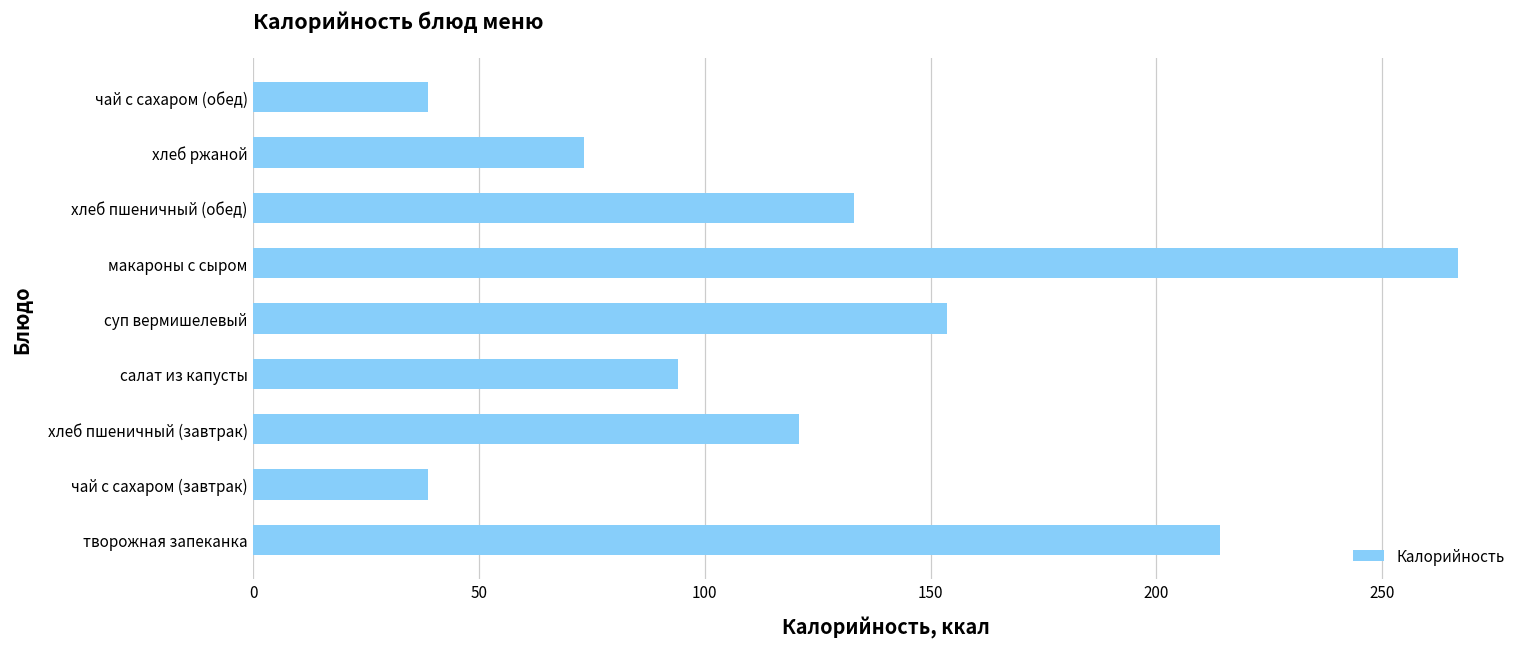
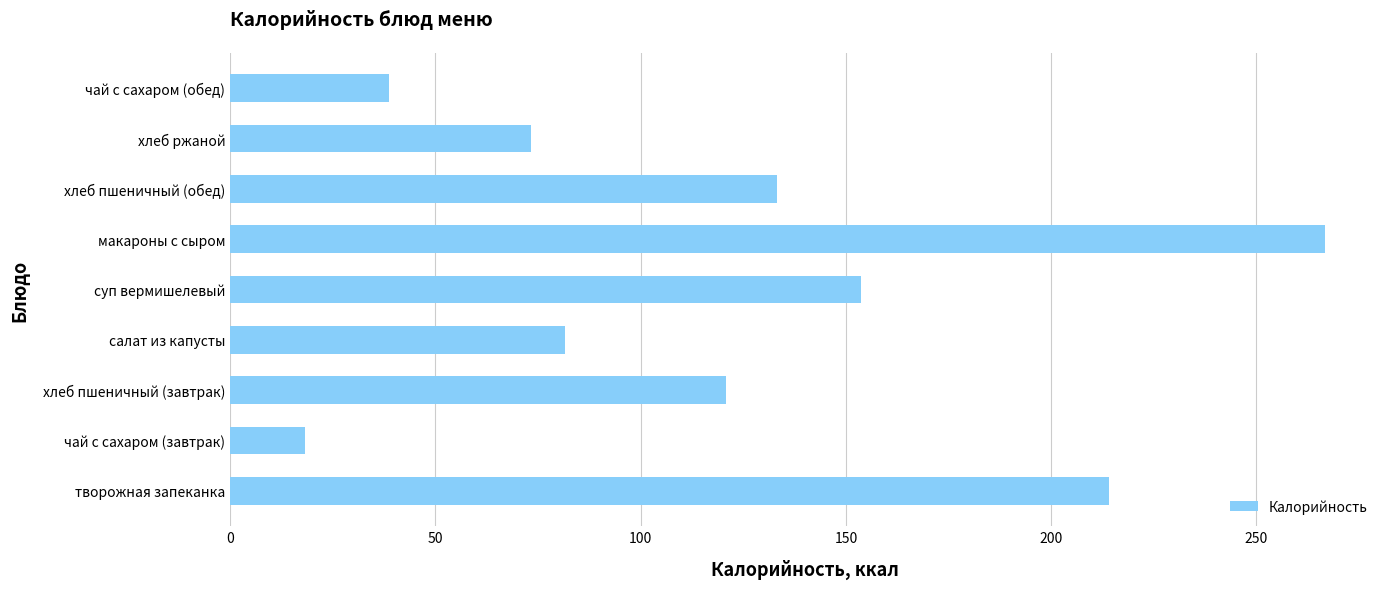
  {
    "чай с сахаром (обед)": 39,
    "хлеб ржаной": 73,
    "хлеб пшеничный (обед)": 133,
    "макароны с сыром": 267,
    "суп вермишелевый": 154,
-   "салат из капусты": 94,
+   "салат из капусты": 82,
    "хлеб пшеничный (завтрак)": 121,
-   "чай с сахаром (завтрак)": 39,
+   "чай с сахаром (завтрак)": 18,
    "творожная запеканка": 214
  }
